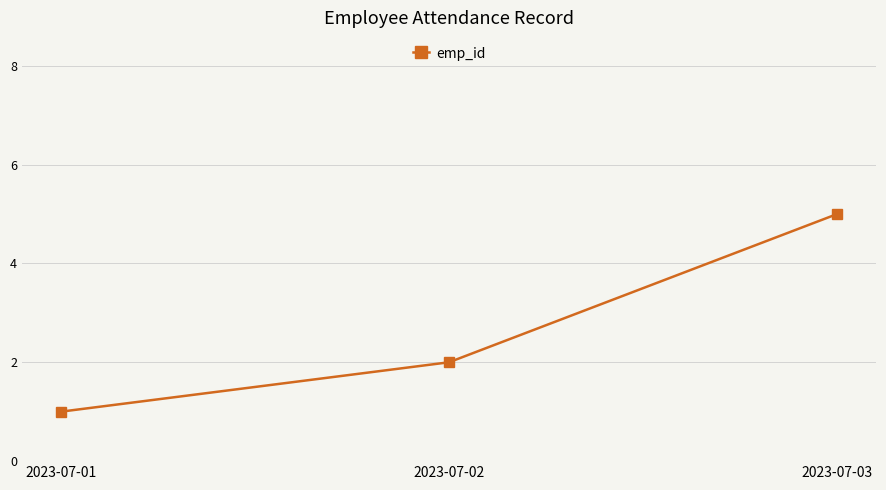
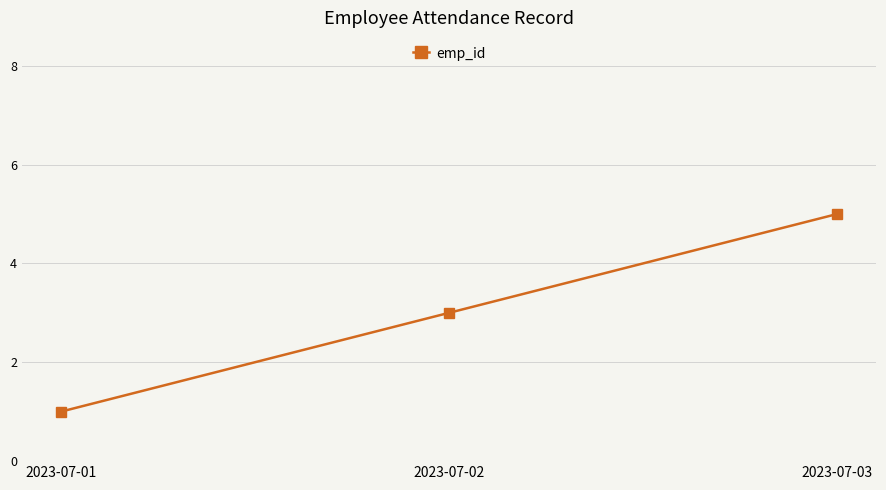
  {
    "2023-07-01": 1,
-   "2023-07-02": 2,
+   "2023-07-02": 3,
    "2023-07-03": 5
  }
